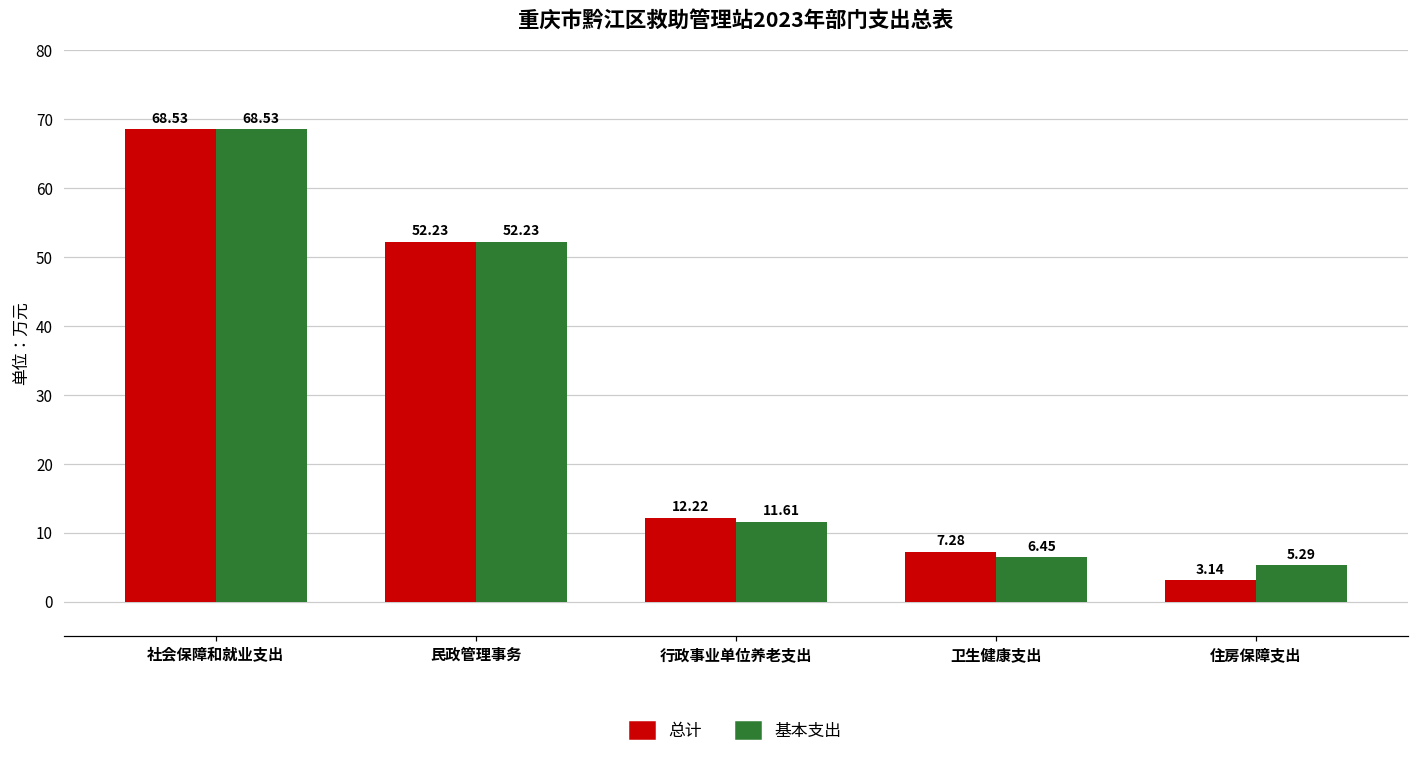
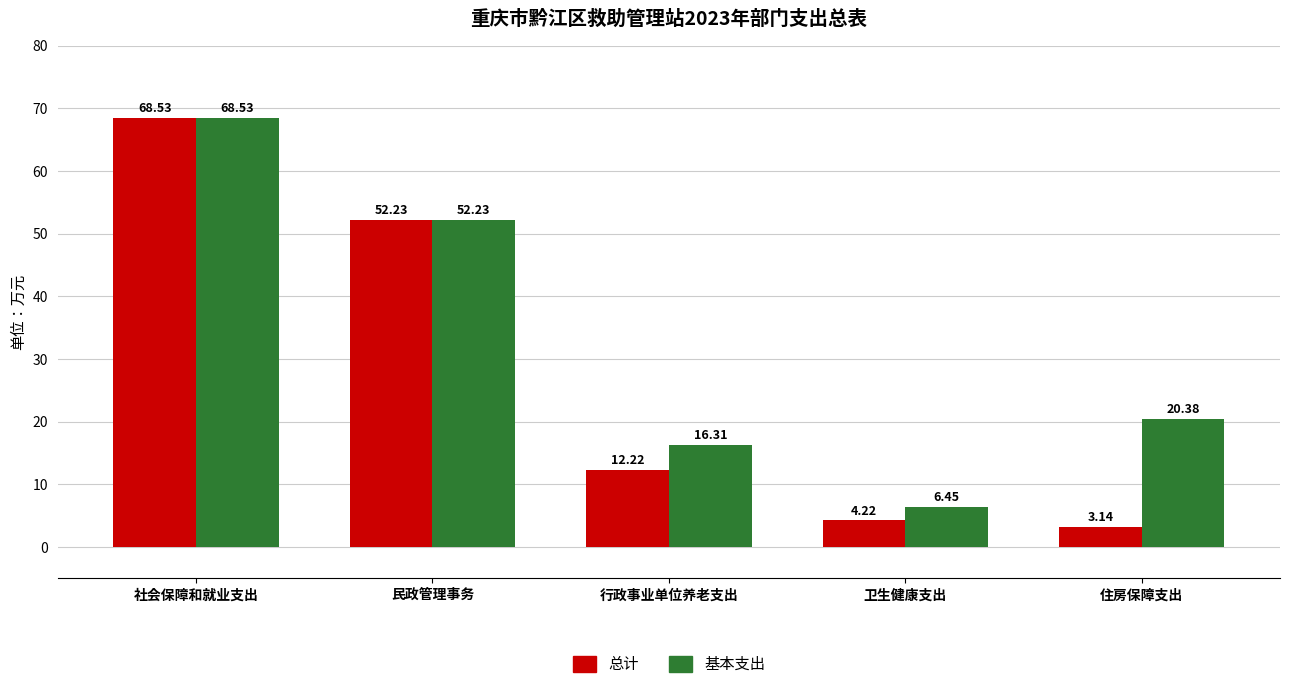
  {
    "总计": {
      "社会保障和就业支出": 68.53,
      "民政管理事务": 52.23,
      "行政事业单位养老支出": 12.22,
-     "卫生健康支出": 7.28,
+     "卫生健康支出": 4.22,
      "住房保障支出": 3.14
    },
    "基本支出": {
      "社会保障和就业支出": 68.53,
      "民政管理事务": 52.23,
-     "行政事业单位养老支出": 11.61,
+     "行政事业单位养老支出": 16.31,
      "卫生健康支出": 6.45,
-     "住房保障支出": 5.29
+     "住房保障支出": 20.38
    }
  }
